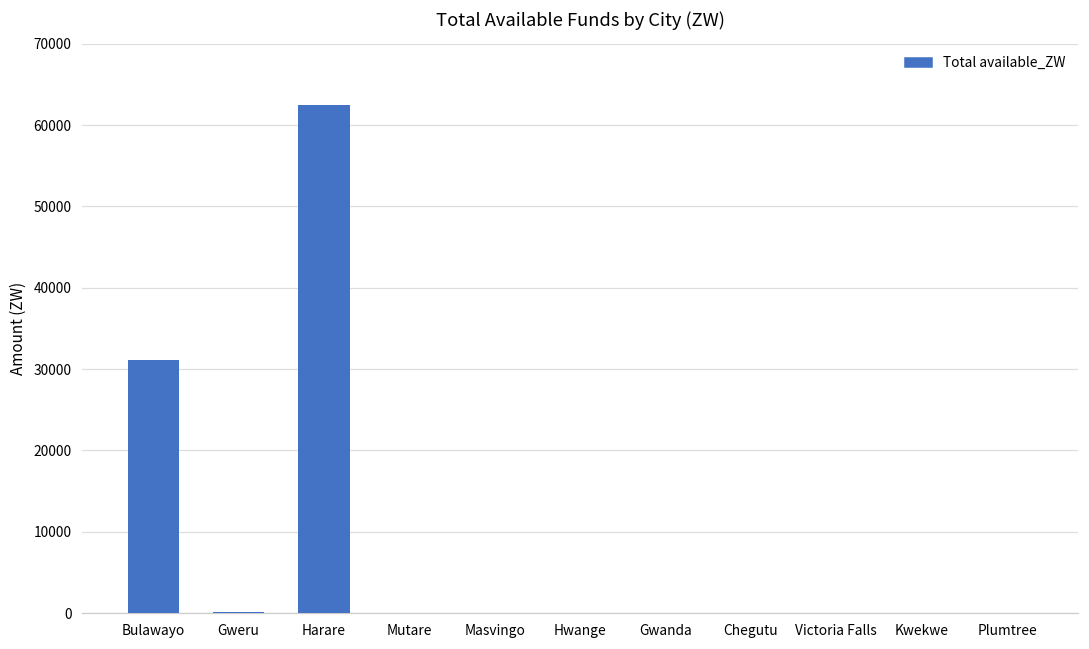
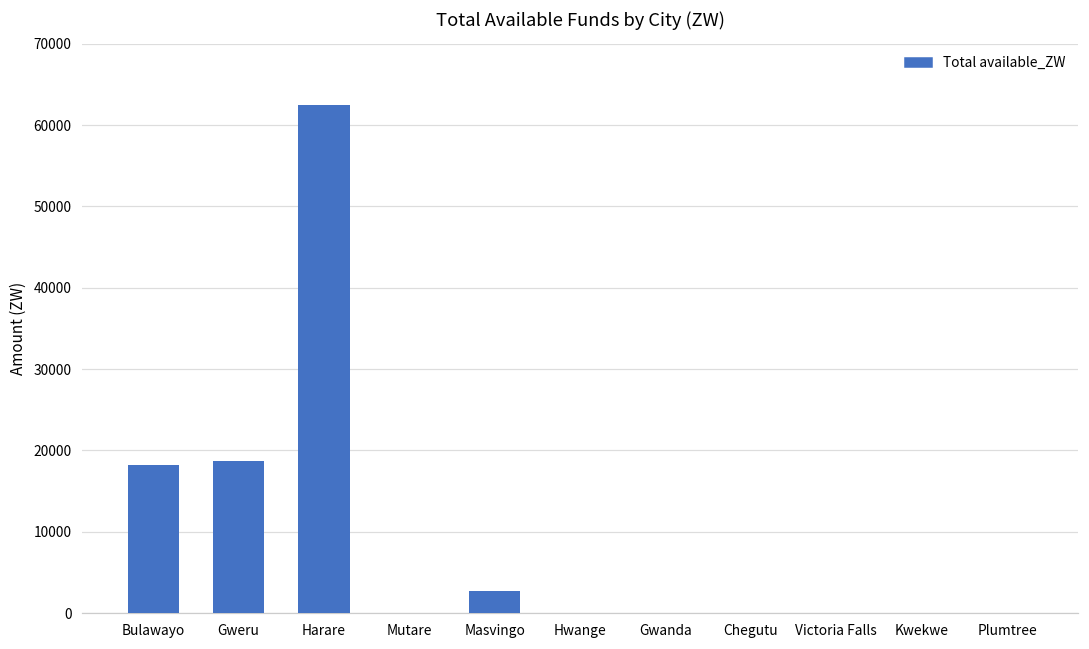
  {
-   "Bulawayo": 31000,
-   "Gweru": 0,
+   "Bulawayo": 18000,
+   "Gweru": 19000,
    "Harare": 62000,
    "Mutare": 0,
-   "Masvingo": 0,
+   "Masvingo": 3000,
    "Hwange": 0,
    "Gwanda": 0,
    "Chegutu": 0,
    "Victoria Falls": 0,
    "Kwekwe": 0,
    "Plumtree": 0
  }
